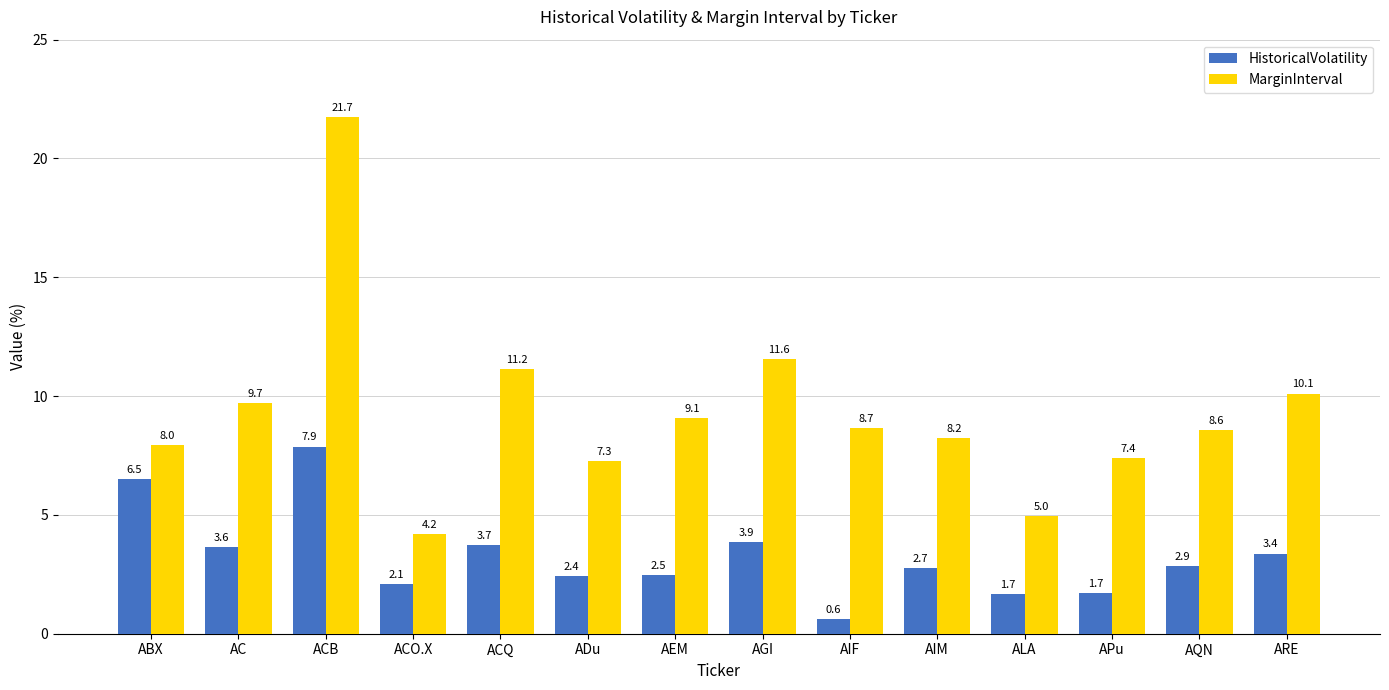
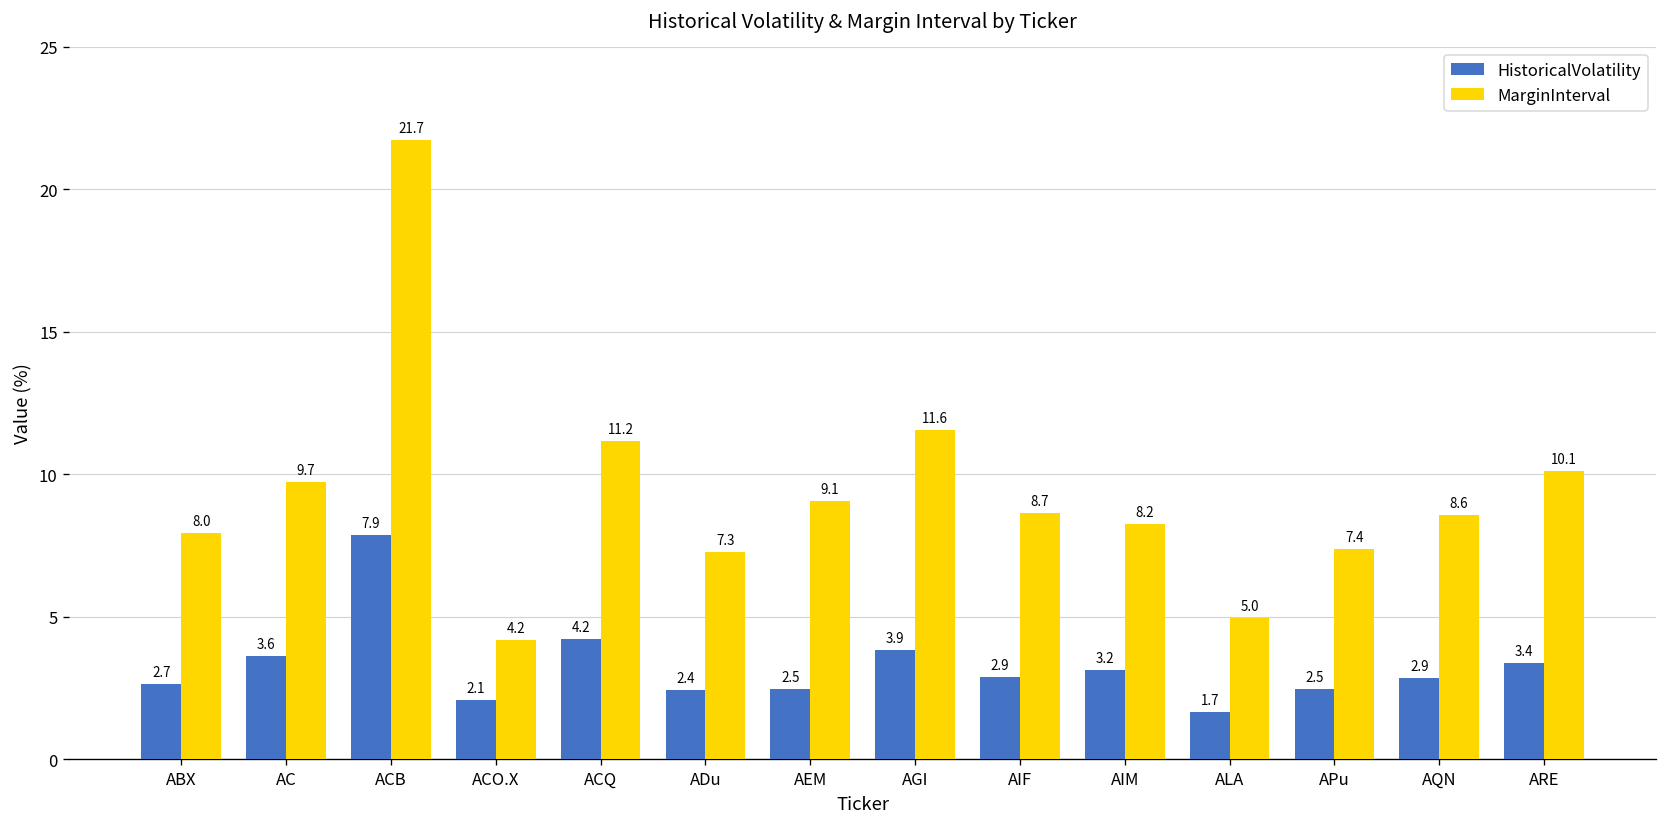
  {
    "HistoricalVolatility": {
-     "ABX": 6.5,
+     "ABX": 2.7,
      "AC": 3.6,
      "ACB": 7.9,
      "ACO.X": 2.1,
-     "ACQ": 3.7,
+     "ACQ": 4.2,
      "ADu": 2.4,
      "AEM": 2.5,
      "AGI": 3.9,
-     "AIF": 0.6,
-     "AIM": 2.7,
+     "AIF": 2.9,
+     "AIM": 3.2,
      "ALA": 1.7,
-     "APu": 1.7,
+     "APu": 2.5,
      "AQN": 2.9,
      "ARE": 3.4
    },
    "MarginInterval": {
      "ABX": 8.0,
      "AC": 9.7,
      "ACB": 21.7,
      "ACO.X": 4.2,
      "ACQ": 11.2,
      "ADu": 7.3,
      "AEM": 9.1,
      "AGI": 11.6,
      "AIF": 8.7,
      "AIM": 8.2,
      "ALA": 5.0,
      "APu": 7.4,
      "AQN": 8.6,
      "ARE": 10.1
    }
  }
